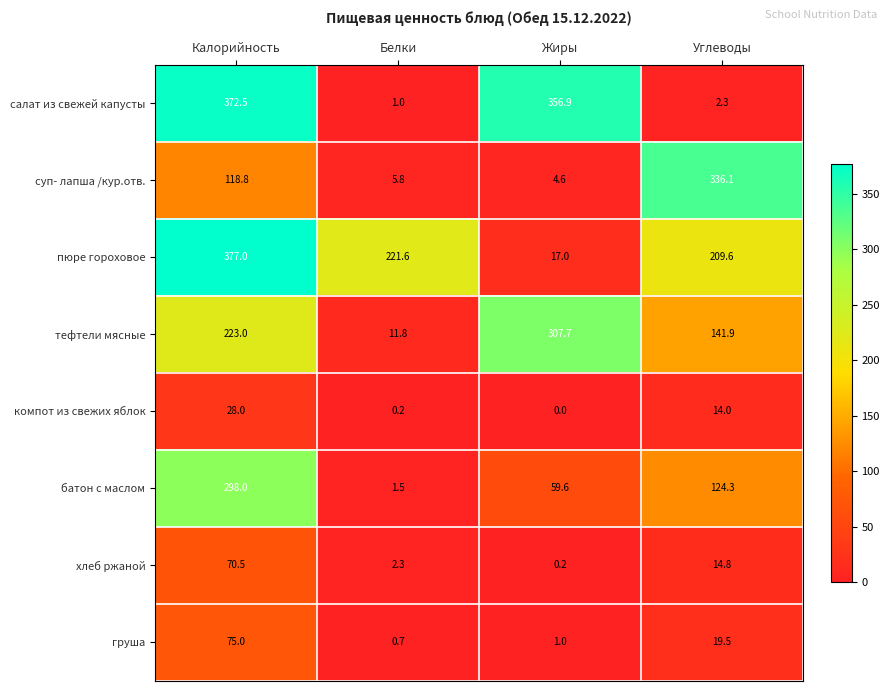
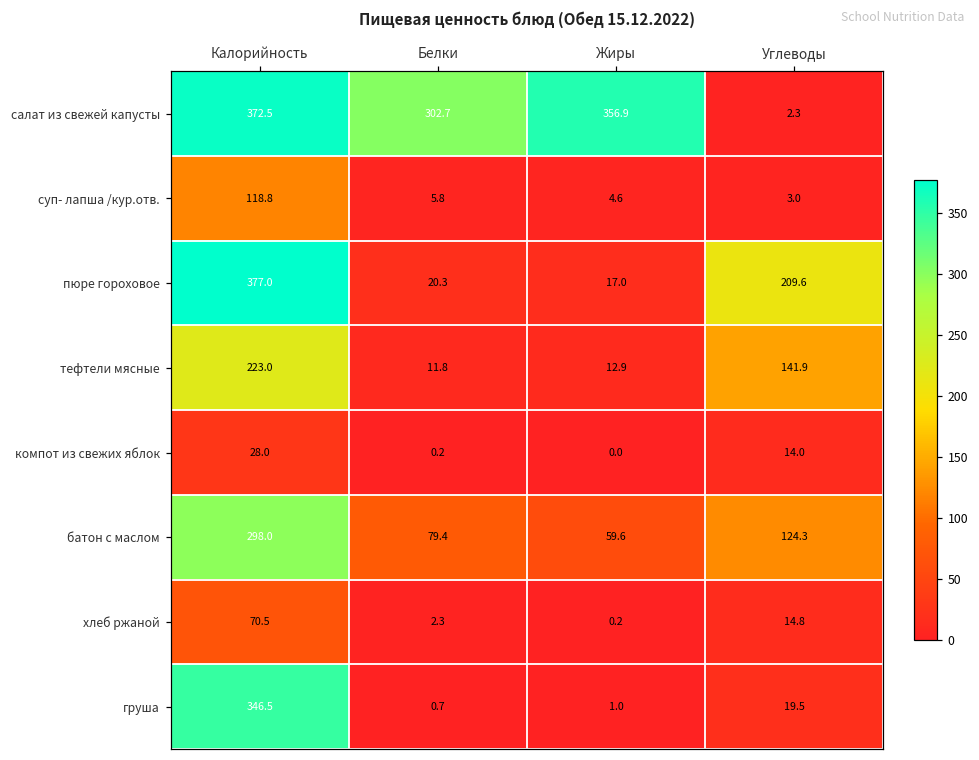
  {
    "салат из свежей капусты": {
      "Калорийность": 372.5,
-     "Белки": 1.0,
+     "Белки": 302.7,
      "Жиры": 356.9,
      "Углеводы": 2.3
    },
    "суп- лапша /кур.отв.": {
      "Калорийность": 118.8,
      "Белки": 5.8,
      "Жиры": 4.6,
-     "Углеводы": 336.1
+     "Углеводы": 3.0
    },
    "пюре гороховое": {
      "Калорийность": 377.0,
-     "Белки": 221.6,
+     "Белки": 20.3,
      "Жиры": 17.0,
      "Углеводы": 209.6
    },
    "тефтели мясные": {
      "Калорийность": 223.0,
      "Белки": 11.8,
-     "Жиры": 307.7,
+     "Жиры": 12.9,
      "Углеводы": 141.9
    },
    "компот из свежих яблок": {
      "Калорийность": 28.0,
      "Белки": 0.2,
      "Жиры": 0.0,
      "Углеводы": 14.0
    },
    "батон с маслом": {
      "Калорийность": 298.0,
-     "Белки": 1.5,
+     "Белки": 79.4,
      "Жиры": 59.6,
      "Углеводы": 124.3
    },
    "хлеб ржаной": {
      "Калорийность": 70.5,
      "Белки": 2.3,
      "Жиры": 0.2,
      "Углеводы": 14.8
    },
    "груша": {
-     "Калорийность": 75.0,
+     "Калорийность": 346.5,
      "Белки": 0.7,
      "Жиры": 1.0,
      "Углеводы": 19.5
    }
  }
